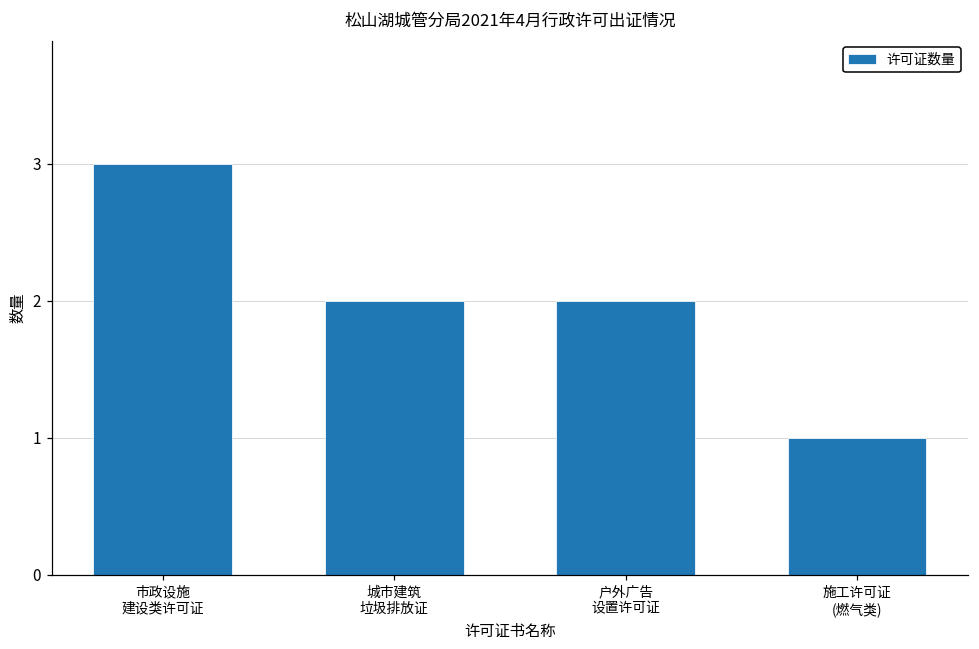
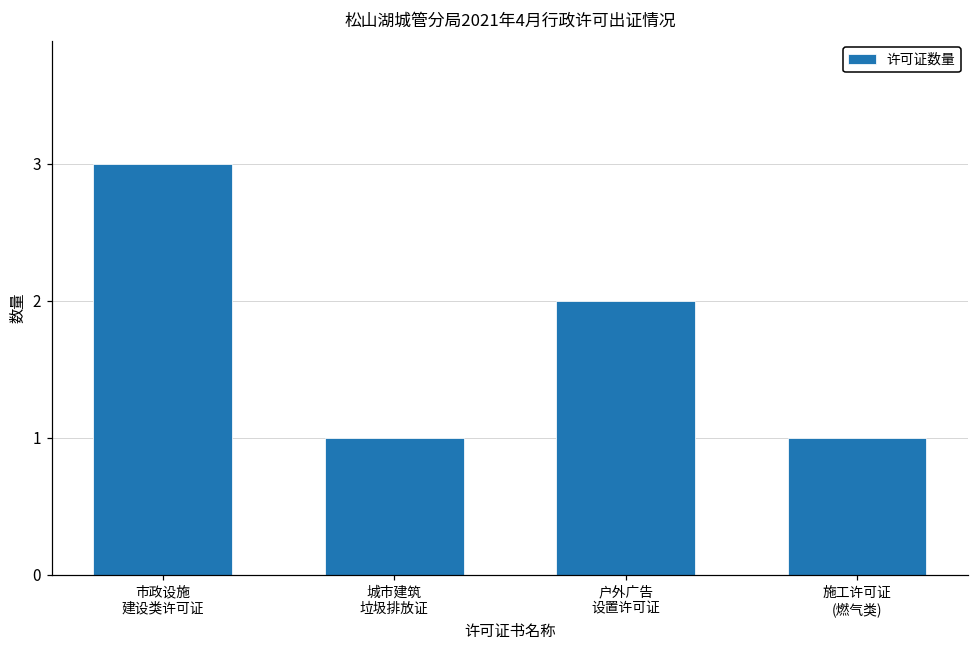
  {
    "市政设施 建设类许可证": 3,
-   "城市建筑 垃圾排放证": 2,
+   "城市建筑 垃圾排放证": 1,
    "户外广告 设置许可证": 2,
    "施工许可证 (燃气类)": 1
  }
